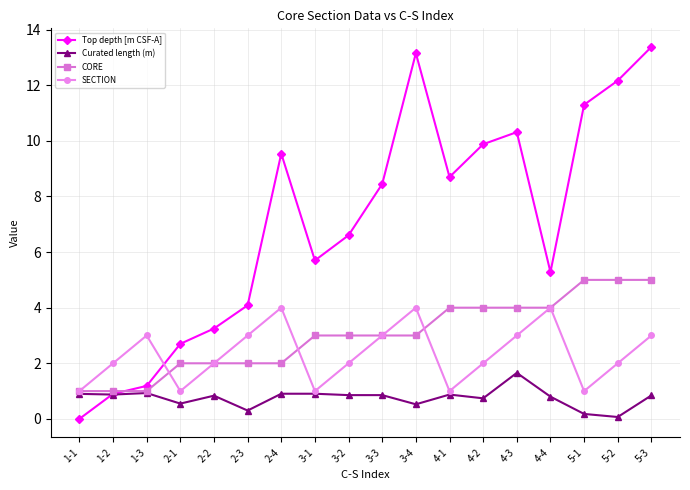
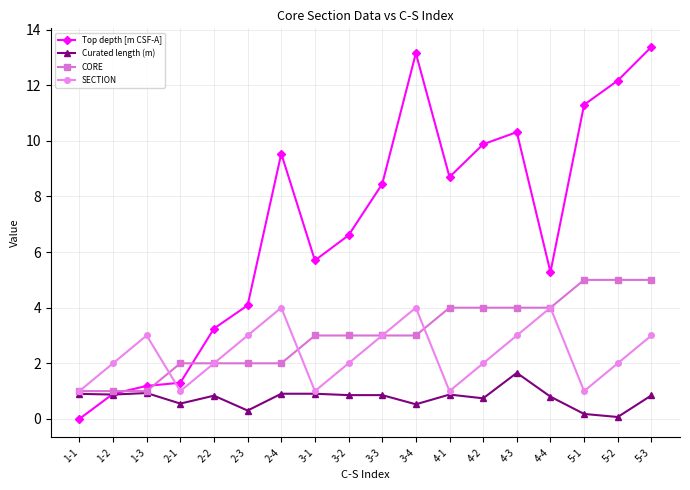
  {
    "Top depth [m CSF-A]": {
      "1-1": 0.0,
      "1-3": 1.2,
-     "2-1": 2.7,
+     "2-1": 1.3,
      "2-2": 3.3,
      "2-3": 4.1,
      "2-4": 9.5,
      "3-1": 5.7,
      "3-2": 6.6,
      "3-3": 8.5,
      "3-4": 13.2,
      "4-1": 8.7,
      "4-2": 9.9,
      "4-3": 10.3,
      "4-4": 5.3,
      "5-1": 11.3,
      "5-2": 12.2,
      "5-3": 13.4
    },
    "Curated length (m)": {
      "1-1": 0.9,
      "2-1": 0.6,
      "2-2": 0.8,
      "2-3": 0.3,
      "2-4": 0.9,
      "3-1": 0.9,
      "3-2": 0.9,
      "3-3": 0.9,
      "3-4": 0.5,
      "4-1": 0.9,
      "4-2": 0.7,
      "4-3": 1.7,
      "4-4": 0.8,
      "5-1": 0.2,
      "5-2": 0.1,
      "5-3": 0.8
    }
  }
